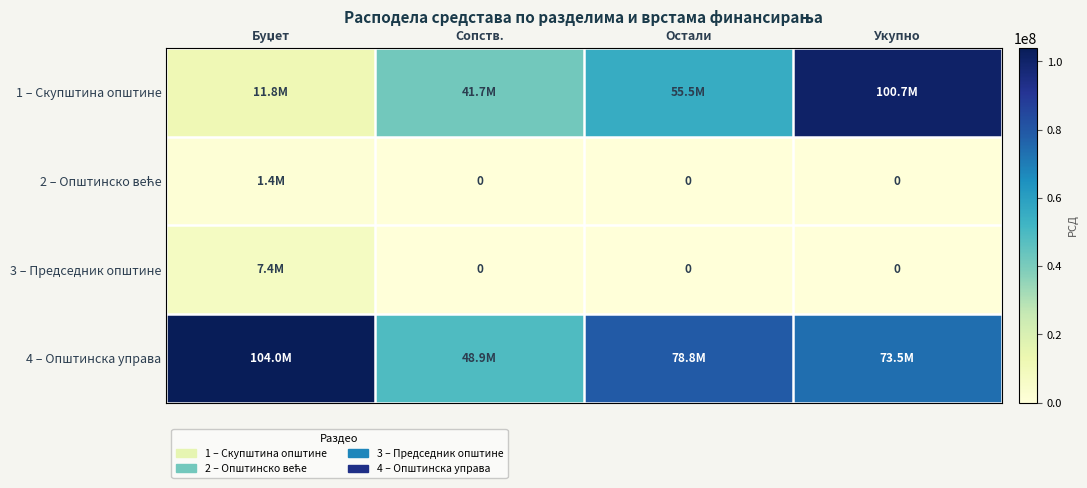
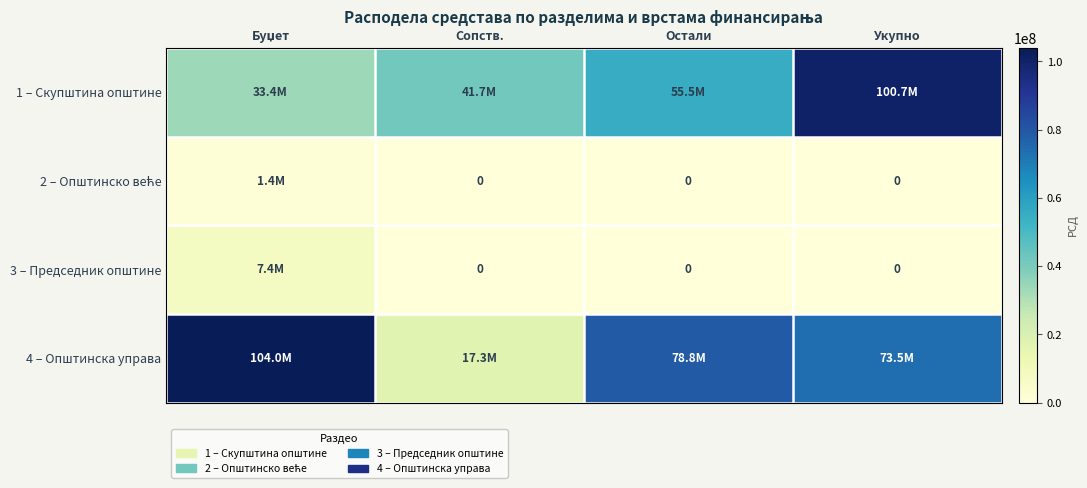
  {
    "1 – Скупштина општине": {
-     "Буџет": "11.8M",
+     "Буџет": "33.4M",
      "Сопств.": "41.7M",
      "Остали": "55.5M",
      "Укупно": "100.7M"
    },
    "2 – Општинско веће": {
      "Буџет": "1.4M",
      "Сопств.": "0",
      "Остали": "0",
      "Укупно": "0"
    },
    "3 – Председник општине": {
      "Буџет": "7.4M",
      "Сопств.": "0",
      "Остали": "0",
      "Укупно": "0"
    },
    "4 – Општинска управа": {
      "Буџет": "104.0M",
-     "Сопств.": "48.9M",
+     "Сопств.": "17.3M",
      "Остали": "78.8M",
      "Укупно": "73.5M"
    }
  }
